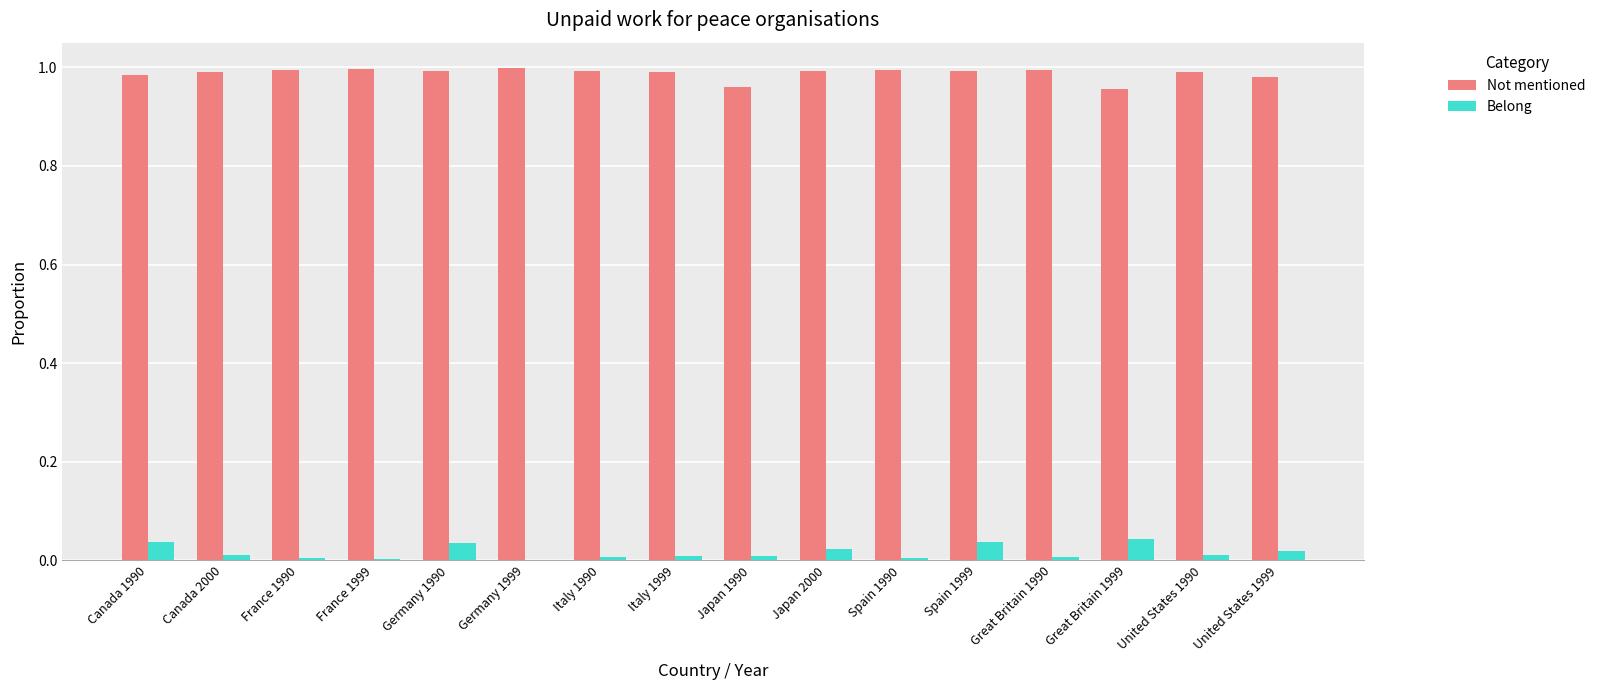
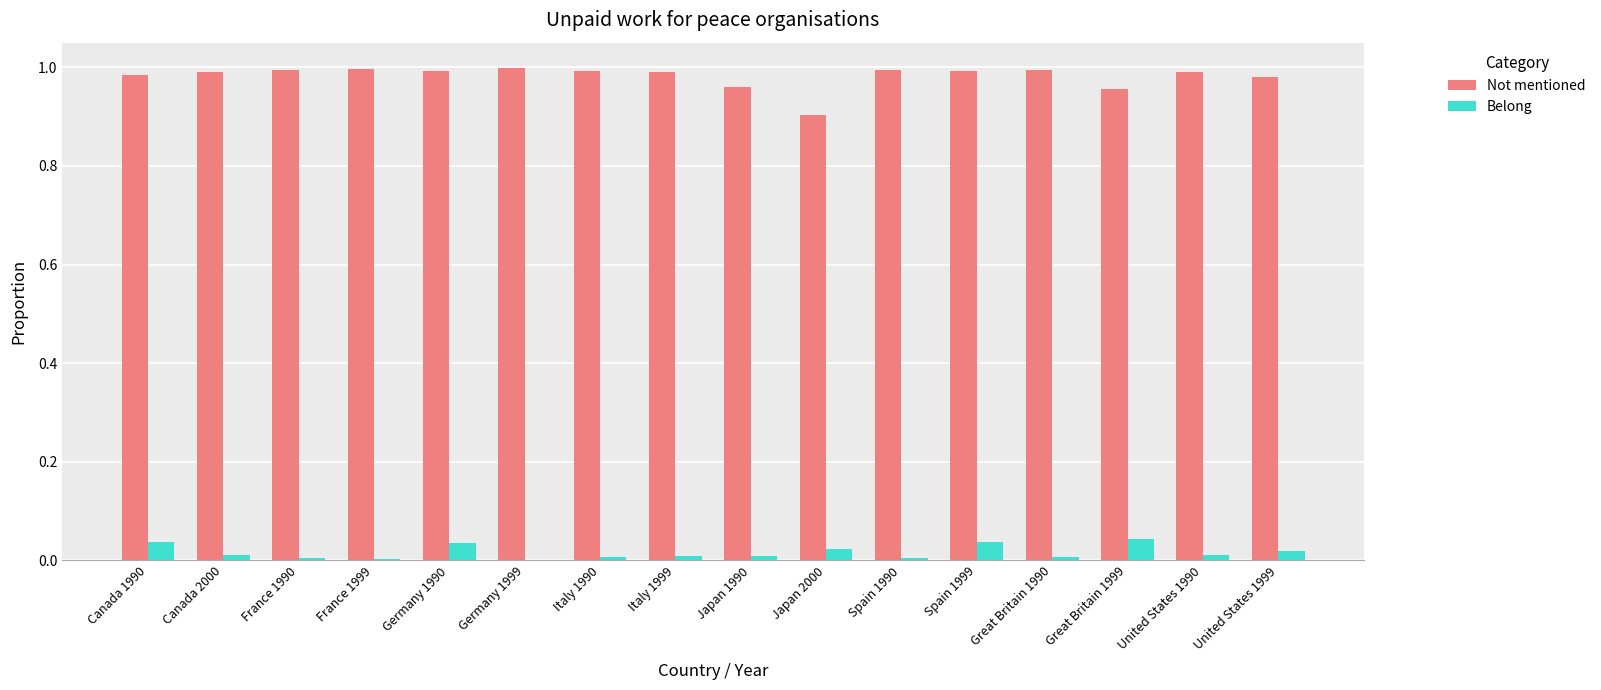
  {
    "Not mentioned": {
      "Canada 1990": 0.98,
      "Canada 2000": 0.99,
      "France 1990": 1.00,
      "France 1999": 1.00,
      "Germany 1990": 0.99,
      "Germany 1999": 1.00,
      "Italy 1990": 0.99,
      "Italy 1999": 0.99,
      "Japan 1990": 0.96,
-     "Japan 2000": 0.99,
+     "Japan 2000": 0.90,
      "Spain 1990": 1.00,
      "Spain 1999": 0.99,
      "Great Britain 1990": 0.99,
      "Great Britain 1999": 0.96,
      "United States 1990": 0.99,
      "United States 1999": 0.98
    },
    "Belong": {
      "Canada 1990": 0.04,
      "Canada 2000": 0.01,
      "Germany 1990": 0.04,
      "Italy 1990": 0.01,
      "Italy 1999": 0.01,
      "Japan 1990": 0.01,
      "Japan 2000": 0.02,
      "Spain 1999": 0.04,
      "Great Britain 1990": 0.01,
      "Great Britain 1999": 0.04,
      "United States 1990": 0.01,
      "United States 1999": 0.02
    }
  }
